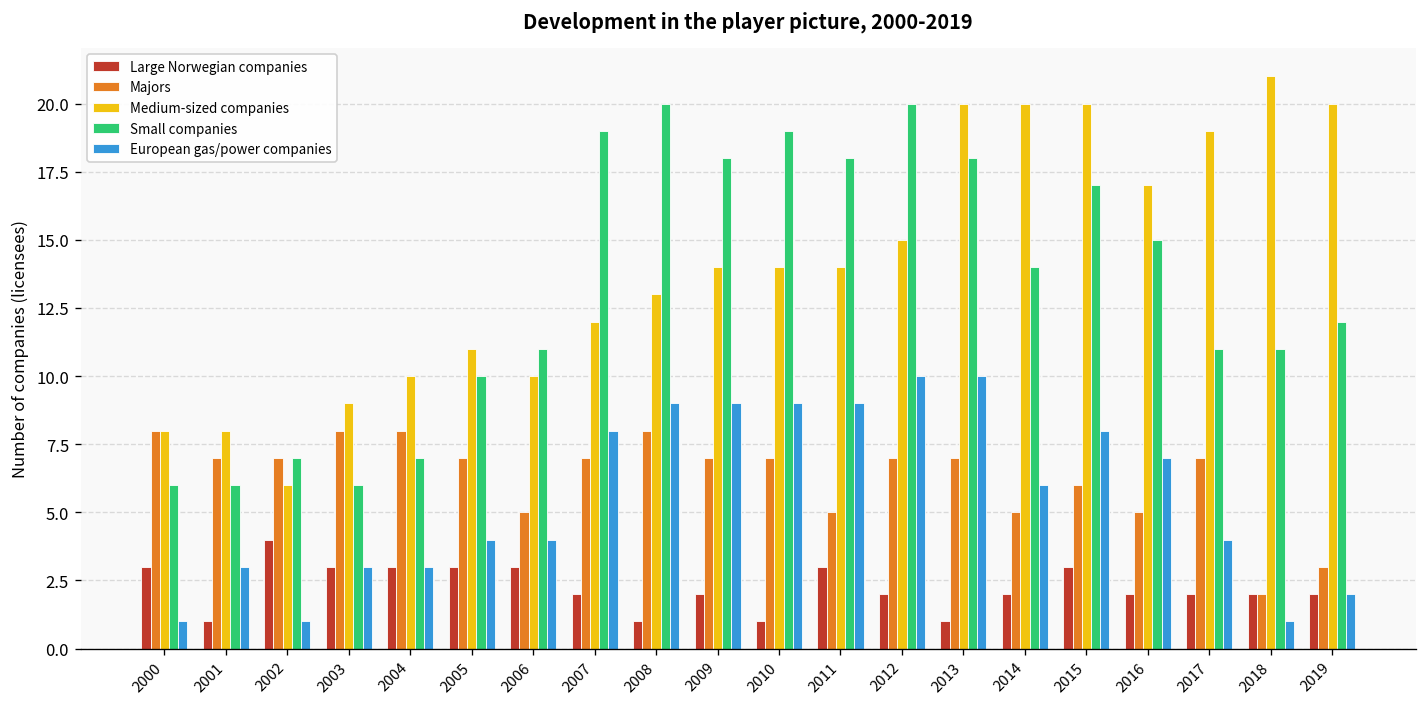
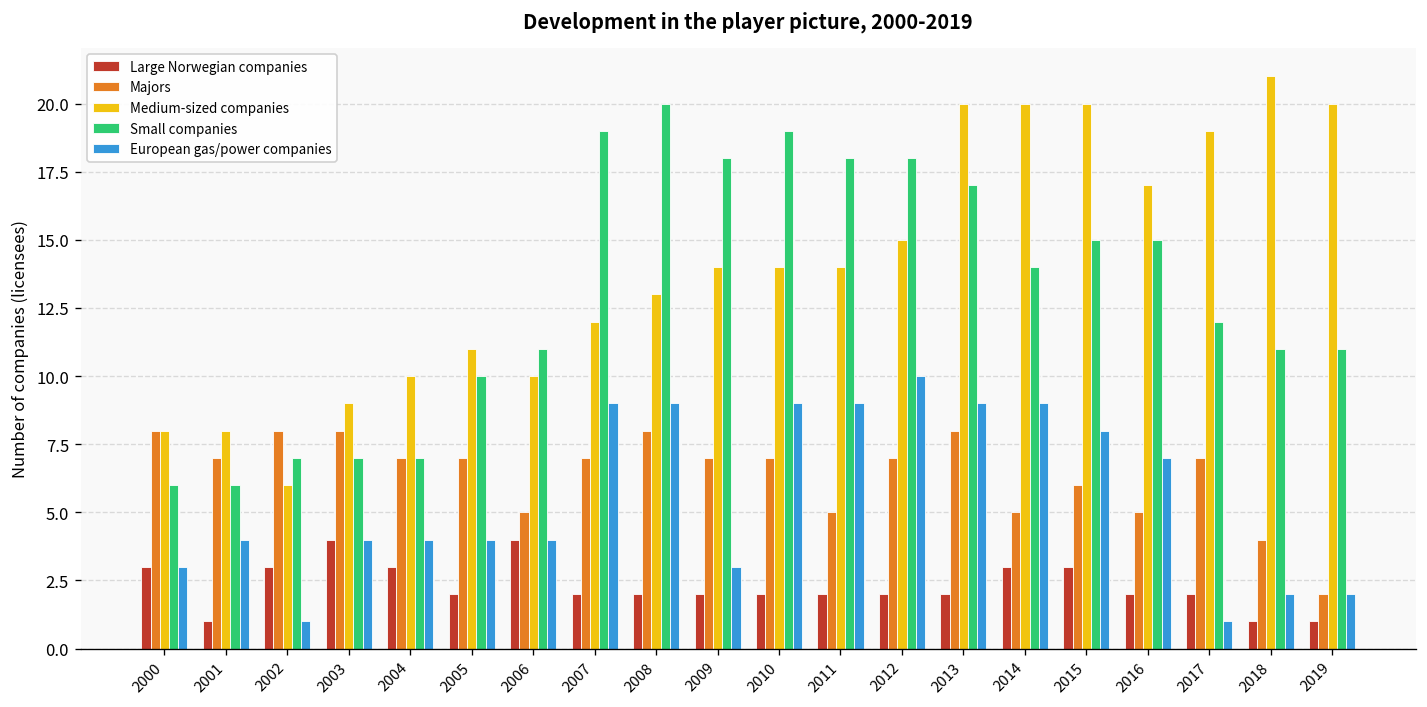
  {
    "Large Norwegian companies": {
      "2000": 3,
      "2001": 1,
-     "2002": 4,
-     "2003": 3,
+     "2002": 3,
+     "2003": 4,
      "2004": 3,
-     "2005": 3,
-     "2006": 3,
+     "2005": 2,
+     "2006": 4,
      "2007": 2,
-     "2008": 1,
+     "2008": 2,
      "2009": 2,
-     "2010": 1,
-     "2011": 3,
+     "2010": 2,
+     "2011": 2,
      "2012": 2,
-     "2013": 1,
-     "2014": 2,
+     "2013": 2,
+     "2014": 3,
      "2015": 3,
      "2016": 2,
      "2017": 2,
-     "2018": 2,
-     "2019": 2
+     "2018": 1,
+     "2019": 1
    },
    "Majors": {
      "2000": 8,
      "2001": 7,
-     "2002": 7,
+     "2002": 8,
      "2003": 8,
-     "2004": 8,
+     "2004": 7,
      "2005": 7,
      "2006": 5,
      "2007": 7,
      "2008": 8,
      "2009": 7,
      "2010": 7,
      "2011": 5,
      "2012": 7,
-     "2013": 7,
+     "2013": 8,
      "2014": 5,
      "2015": 6,
      "2016": 5,
      "2017": 7,
-     "2018": 2,
-     "2019": 3
+     "2018": 4,
+     "2019": 2
    },
    "Medium-sized companies": {
      "2000": 8,
      "2001": 8,
      "2002": 6,
      "2003": 9,
      "2004": 10,
      "2005": 11,
      "2006": 10,
      "2007": 12,
      "2008": 13,
      "2009": 14,
      "2010": 14,
      "2011": 14,
      "2012": 15,
      "2013": 20,
      "2014": 20,
      "2015": 20,
      "2016": 17,
      "2017": 19,
      "2018": 21,
      "2019": 20
    },
    "Small companies": {
      "2000": 6,
      "2001": 6,
      "2002": 7,
-     "2003": 6,
+     "2003": 7,
      "2004": 7,
      "2005": 10,
      "2006": 11,
      "2007": 19,
      "2008": 20,
      "2009": 18,
      "2010": 19,
      "2011": 18,
-     "2012": 20,
-     "2013": 18,
+     "2012": 18,
+     "2013": 17,
      "2014": 14,
-     "2015": 17,
+     "2015": 15,
      "2016": 15,
-     "2017": 11,
+     "2017": 12,
      "2018": 11,
-     "2019": 12
+     "2019": 11
    },
    "European gas/power companies": {
-     "2000": 1,
-     "2001": 3,
+     "2000": 3,
+     "2001": 4,
      "2002": 1,
-     "2003": 3,
-     "2004": 3,
+     "2003": 4,
+     "2004": 4,
      "2005": 4,
      "2006": 4,
-     "2007": 8,
+     "2007": 9,
      "2008": 9,
-     "2009": 9,
+     "2009": 3,
      "2010": 9,
      "2011": 9,
      "2012": 10,
-     "2013": 10,
-     "2014": 6,
+     "2013": 9,
+     "2014": 9,
      "2015": 8,
      "2016": 7,
-     "2017": 4,
-     "2018": 1,
+     "2017": 1,
+     "2018": 2,
      "2019": 2
    }
  }
